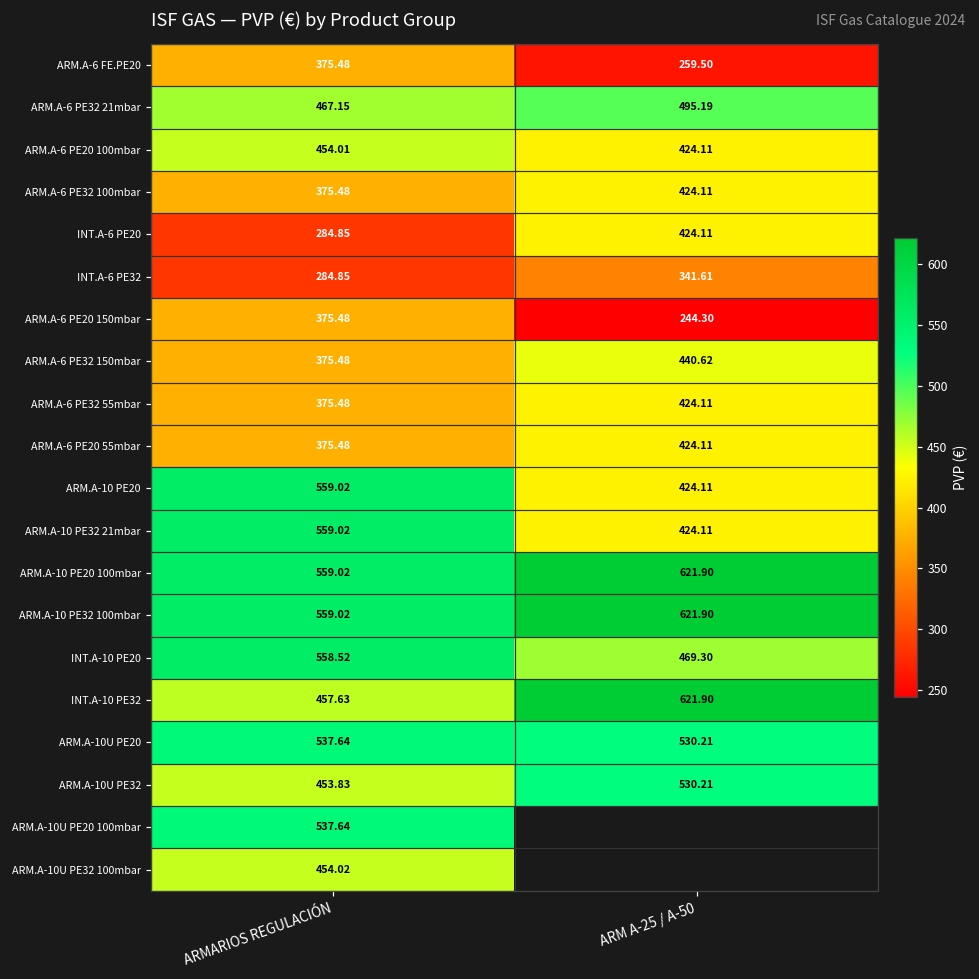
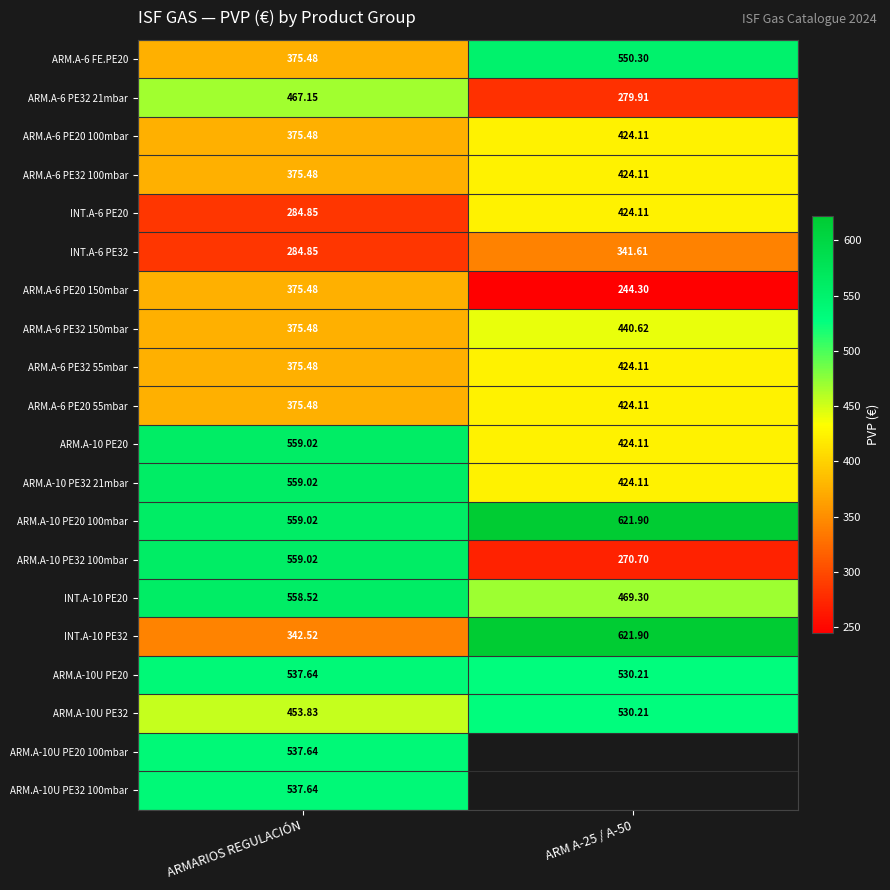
  {
    "ARM.A-6 FE.PE20": {
      "ARMARIOS REGULACIÓN": 375.48,
-     "ARM A-25 / A-50": 259.50
+     "ARM A-25 / A-50": 550.30
    },
    "ARM.A-6 PE32 21mbar": {
      "ARMARIOS REGULACIÓN": 467.15,
-     "ARM A-25 / A-50": 495.19
+     "ARM A-25 / A-50": 279.91
    },
    "ARM.A-6 PE20 100mbar": {
-     "ARMARIOS REGULACIÓN": 454.01,
+     "ARMARIOS REGULACIÓN": 375.48,
      "ARM A-25 / A-50": 424.11
    },
    "ARM.A-6 PE32 100mbar": {
      "ARMARIOS REGULACIÓN": 375.48,
      "ARM A-25 / A-50": 424.11
    },
    "INT.A-6 PE20": {
      "ARMARIOS REGULACIÓN": 284.85,
      "ARM A-25 / A-50": 424.11
    },
    "INT.A-6 PE32": {
      "ARMARIOS REGULACIÓN": 284.85,
      "ARM A-25 / A-50": 341.61
    },
    "ARM.A-6 PE20 150mbar": {
      "ARMARIOS REGULACIÓN": 375.48,
      "ARM A-25 / A-50": 244.30
    },
    "ARM.A-6 PE32 150mbar": {
      "ARMARIOS REGULACIÓN": 375.48,
      "ARM A-25 / A-50": 440.62
    },
    "ARM.A-6 PE32 55mbar": {
      "ARMARIOS REGULACIÓN": 375.48,
      "ARM A-25 / A-50": 424.11
    },
    "ARM.A-6 PE20 55mbar": {
      "ARMARIOS REGULACIÓN": 375.48,
      "ARM A-25 / A-50": 424.11
    },
    "ARM.A-10 PE20": {
      "ARMARIOS REGULACIÓN": 559.02,
      "ARM A-25 / A-50": 424.11
    },
    "ARM.A-10 PE32 21mbar": {
      "ARMARIOS REGULACIÓN": 559.02,
      "ARM A-25 / A-50": 424.11
    },
    "ARM.A-10 PE20 100mbar": {
      "ARMARIOS REGULACIÓN": 559.02,
      "ARM A-25 / A-50": 621.90
    },
    "ARM.A-10 PE32 100mbar": {
      "ARMARIOS REGULACIÓN": 559.02,
-     "ARM A-25 / A-50": 621.90
+     "ARM A-25 / A-50": 270.70
    },
    "INT.A-10 PE20": {
      "ARMARIOS REGULACIÓN": 558.52,
      "ARM A-25 / A-50": 469.30
    },
    "INT.A-10 PE32": {
-     "ARMARIOS REGULACIÓN": 457.63,
+     "ARMARIOS REGULACIÓN": 342.52,
      "ARM A-25 / A-50": 621.90
    },
    "ARM.A-10U PE20": {
      "ARMARIOS REGULACIÓN": 537.64,
      "ARM A-25 / A-50": 530.21
    },
    "ARM.A-10U PE32": {
      "ARMARIOS REGULACIÓN": 453.83,
      "ARM A-25 / A-50": 530.21
    },
    "ARM.A-10U PE20 100mbar": {
      "ARMARIOS REGULACIÓN": 537.64
    },
    "ARM.A-10U PE32 100mbar": {
-     "ARMARIOS REGULACIÓN": 454.02
+     "ARMARIOS REGULACIÓN": 537.64
    }
  }
